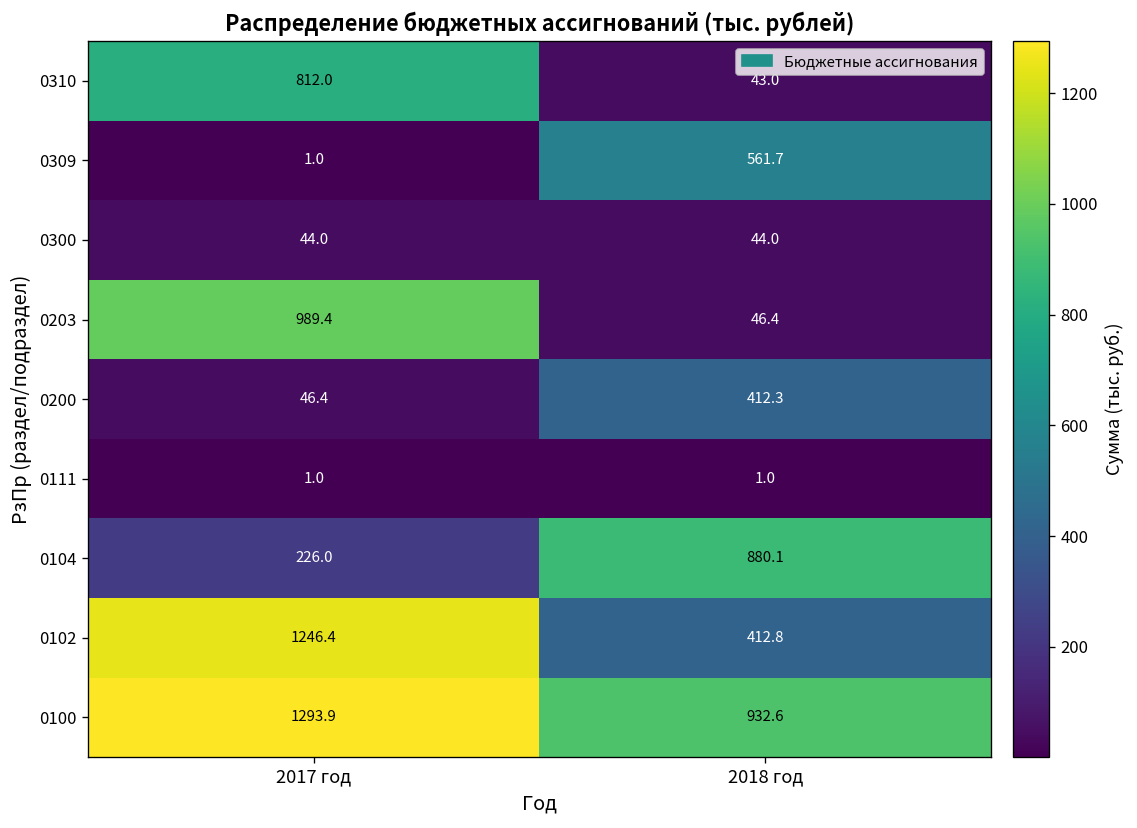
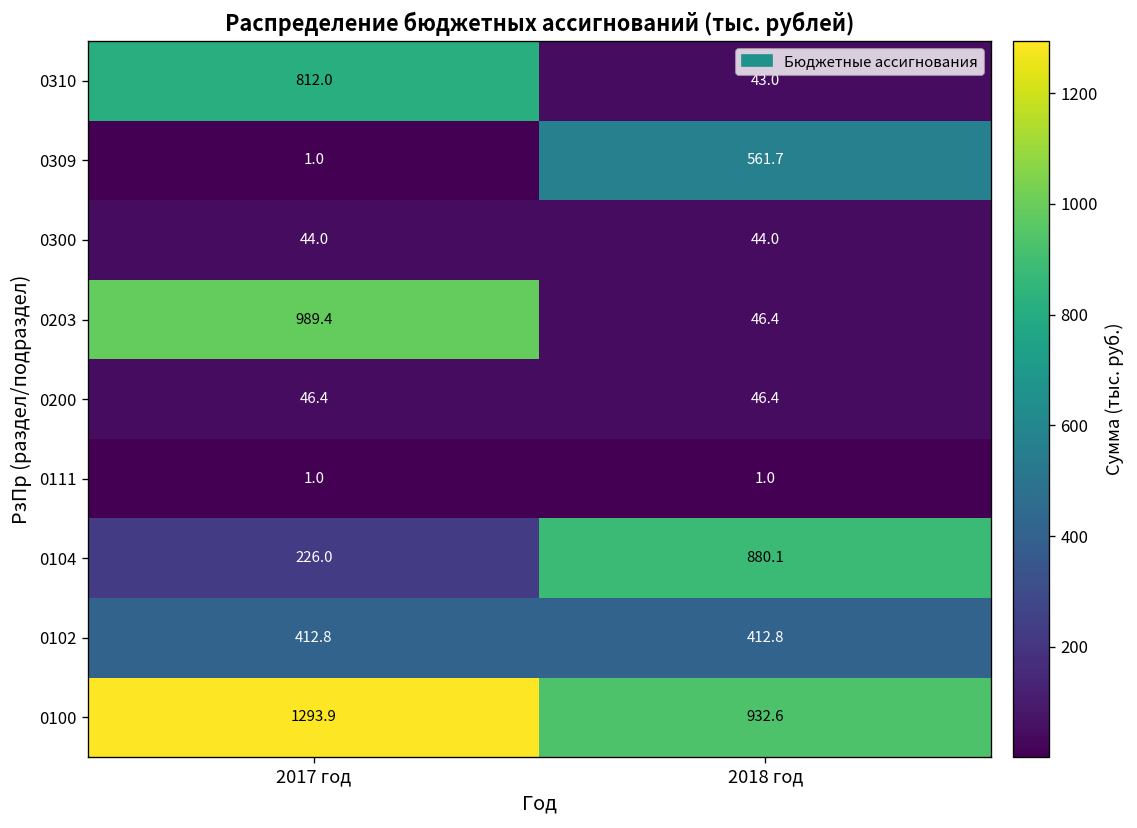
  {
    "0310": {
      "2017 год": 812.0
    },
    "0309": {
      "2017 год": 1.0,
      "2018 год": 561.7
    },
    "0300": {
      "2017 год": 44.0,
      "2018 год": 44.0
    },
    "0203": {
      "2017 год": 989.4,
      "2018 год": 46.4
    },
    "0200": {
      "2017 год": 46.4,
-     "2018 год": 412.3
+     "2018 год": 46.4
    },
    "0111": {
      "2017 год": 1.0,
      "2018 год": 1.0
    },
    "0104": {
      "2017 год": 226.0,
      "2018 год": 880.1
    },
    "0102": {
-     "2017 год": 1246.4,
+     "2017 год": 412.8,
      "2018 год": 412.8
    },
    "0100": {
      "2017 год": 1293.9,
      "2018 год": 932.6
    }
  }
